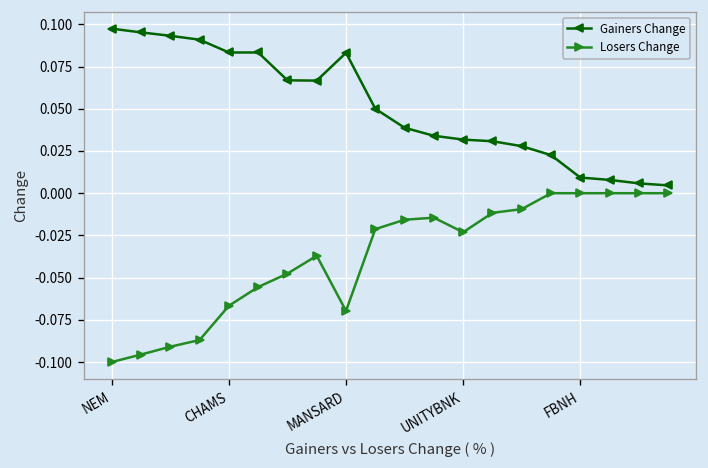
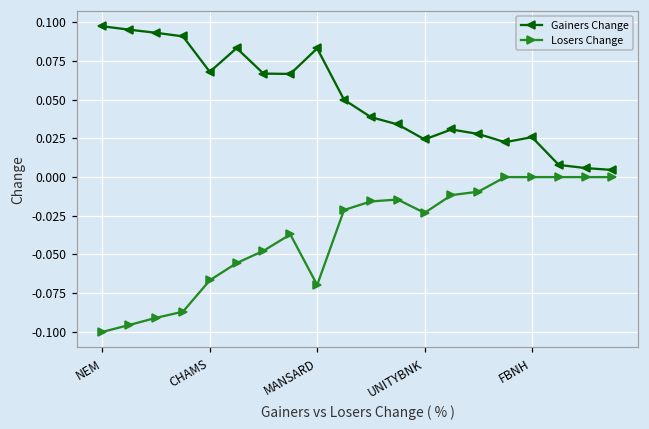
  {
    "Gainers Change": {
      "NEM": 0.097,
-     "CHAMS": 0.083,
+     "CHAMS": 0.068,
      "MANSARD": 0.083,
-     "UNITYBNK": 0.032,
-     "FBNH": 0.009
+     "UNITYBNK": 0.024,
+     "FBNH": 0.026
    },
    "Losers Change": {
      "NEM": -0.100,
      "CHAMS": -0.067,
      "MANSARD": -0.070,
      "UNITYBNK": -0.023,
      "FBNH": 0.000
    }
  }
